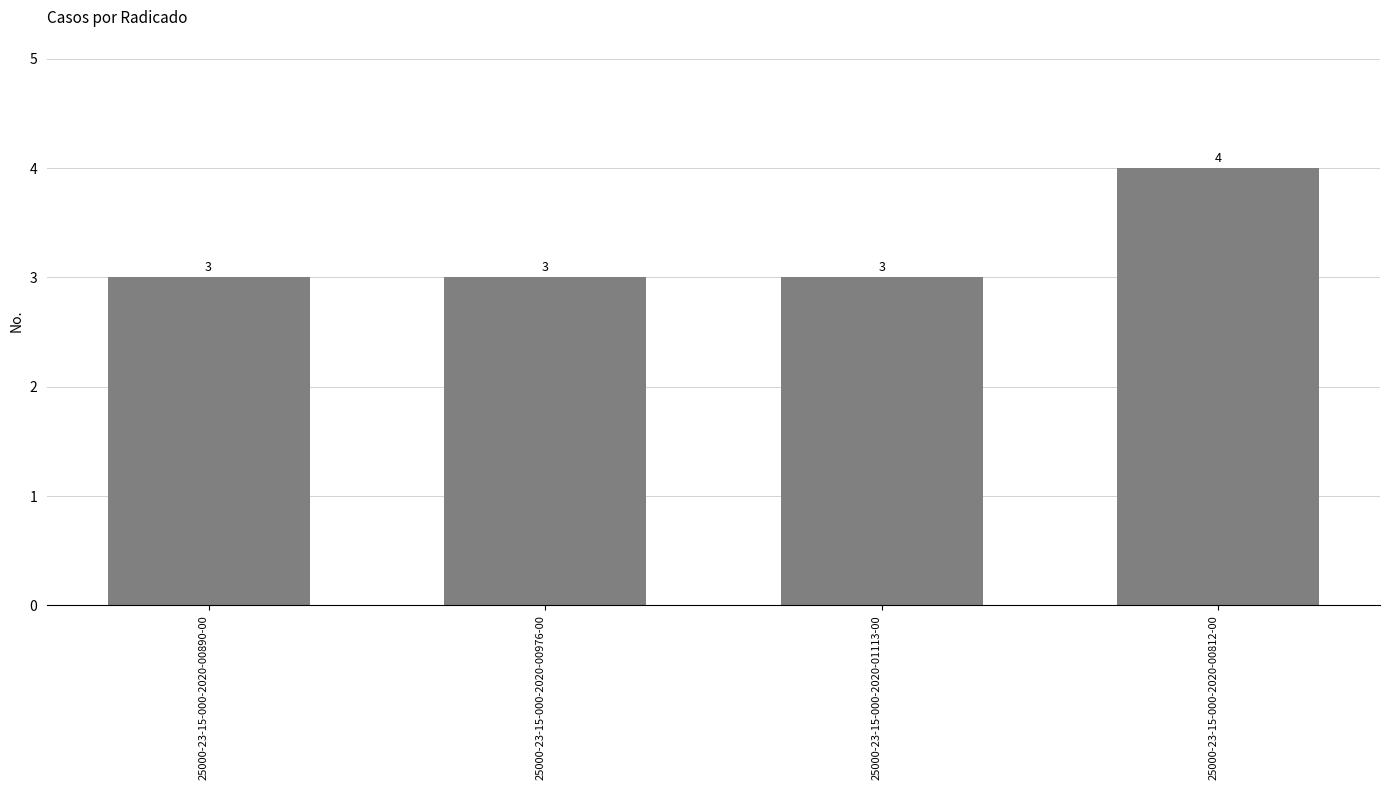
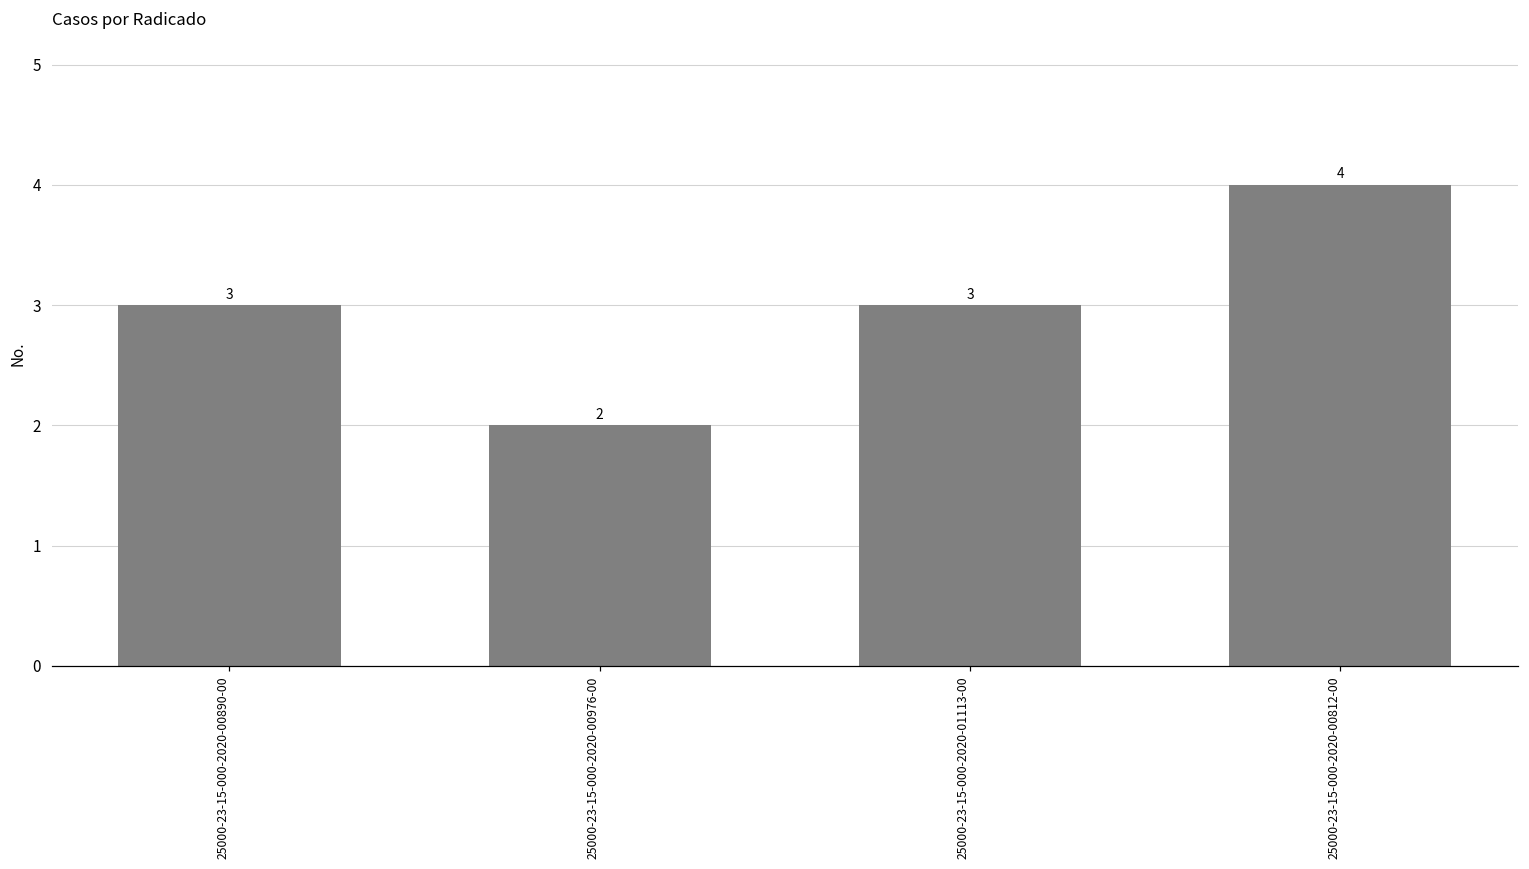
  {
    "25000-23-15-000-2020-00890-00": 3,
-   "25000-23-15-000-2020-00976-00": 3,
+   "25000-23-15-000-2020-00976-00": 2,
    "25000-23-15-000-2020-01113-00": 3,
    "25000-23-15-000-2020-00812-00": 4
  }
